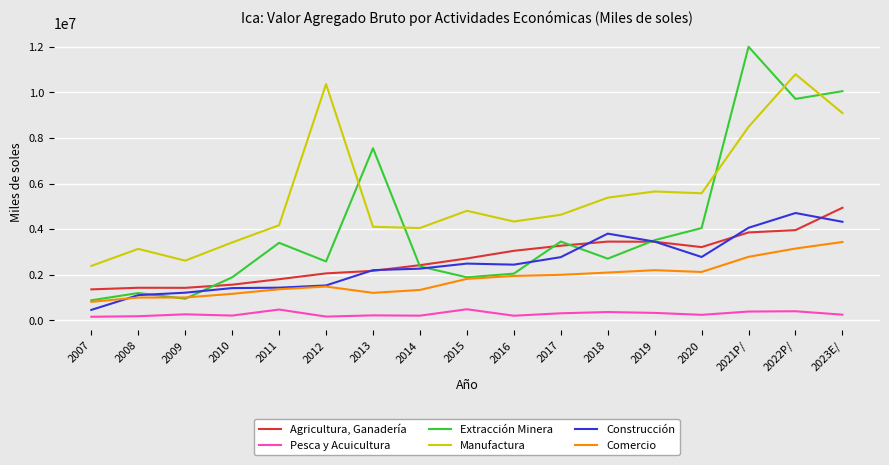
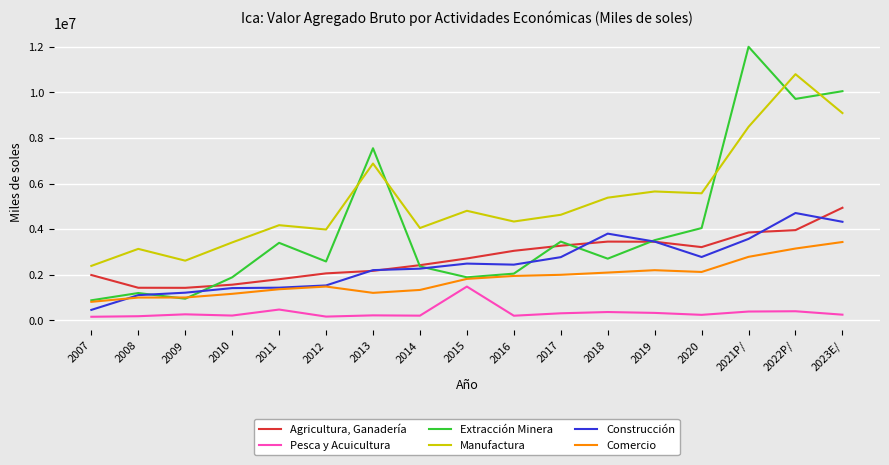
  {
    "Agricultura, Ganadería": {
-     "2007": 1400000,
+     "2007": 2000000,
      "2008": 1400000,
      "2009": 1400000,
      "2010": 1600000,
      "2011": 1800000,
      "2012": 2100000,
      "2015": 2700000,
      "2016": 3000000,
      "2017": 3300000,
      "2018": 3500000,
      "2020": 3200000,
      "2021P/": 3900000,
      "2022P/": 4000000,
      "2023E/": 4900000
    },
    "Pesca y Acuicultura": {
      "2007": 200000,
      "2008": 200000,
      "2009": 300000,
      "2010": 200000,
      "2011": 500000,
      "2012": 200000,
      "2013": 200000,
      "2014": 200000,
-     "2015": 500000,
+     "2015": 1500000,
      "2016": 200000,
      "2017": 300000,
      "2018": 400000,
      "2019": 300000,
      "2020": 200000,
      "2021P/": 400000,
      "2022P/": 400000,
      "2023E/": 300000
    },
    "Extracción Minera": {
      "2010": 1900000,
      "2011": 3400000,
      "2012": 2600000,
      "2013": 7500000,
      "2017": 3500000,
      "2018": 2700000,
      "2020": 4000000,
      "2021P/": 12000000,
      "2022P/": 9700000,
      "2023E/": 10000000
    },
    "Manufactura": {
      "2007": 2400000,
      "2008": 3100000,
      "2009": 2600000,
      "2010": 3400000,
      "2011": 4200000,
-     "2012": 10400000,
-     "2013": 4100000,
+     "2012": 4000000,
+     "2013": 6900000,
      "2014": 4000000,
      "2015": 4800000,
      "2016": 4300000,
      "2017": 4600000,
      "2018": 5400000,
      "2019": 5700000,
      "2020": 5600000,
      "2021P/": 8500000,
      "2022P/": 10800000,
      "2023E/": 9100000
    },
    "Construcción": {
      "2007": 500000,
      "2009": 1200000,
      "2010": 1400000,
      "2015": 2500000,
      "2016": 2400000,
      "2017": 2800000,
      "2018": 3800000,
      "2020": 2800000,
-     "2021P/": 4100000,
+     "2021P/": 3600000,
      "2022P/": 4700000,
      "2023E/": 4300000
    },
    "Comercio": {
      "2010": 1200000,
      "2013": 1200000,
      "2014": 1300000,
      "2017": 2000000,
      "2018": 2100000,
      "2019": 2200000,
      "2020": 2100000,
      "2021P/": 2800000,
      "2022P/": 3100000,
      "2023E/": 3400000
    }
  }
